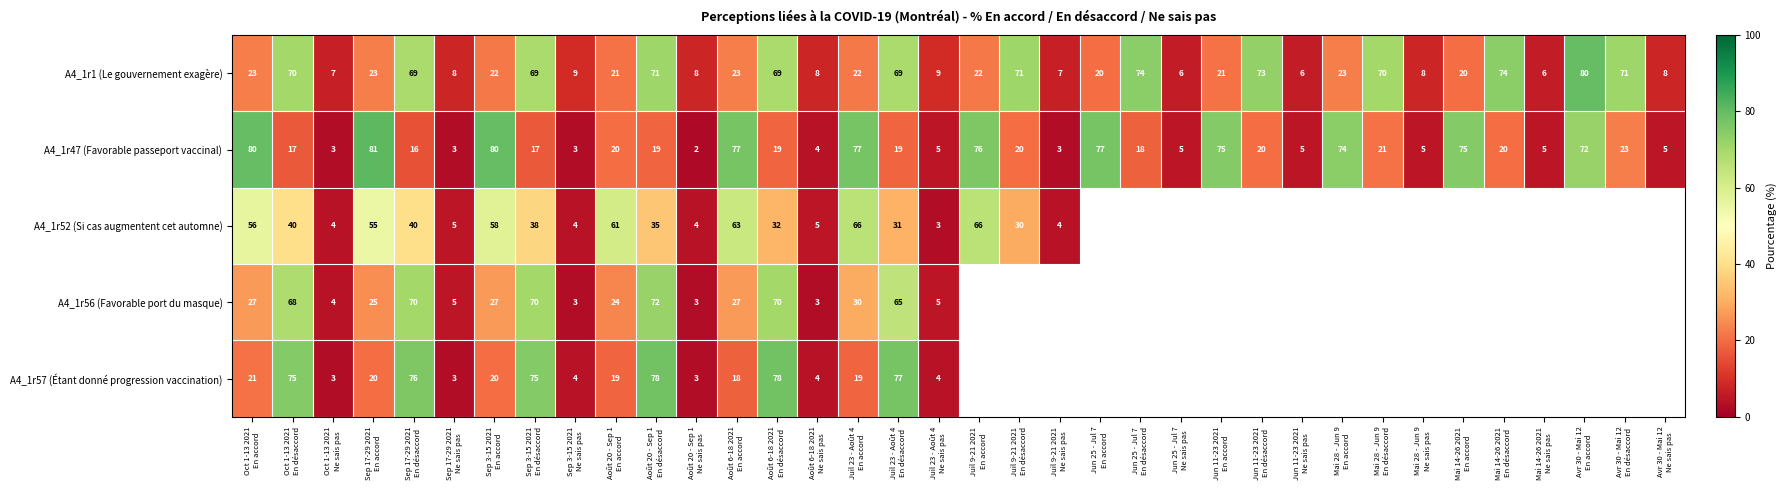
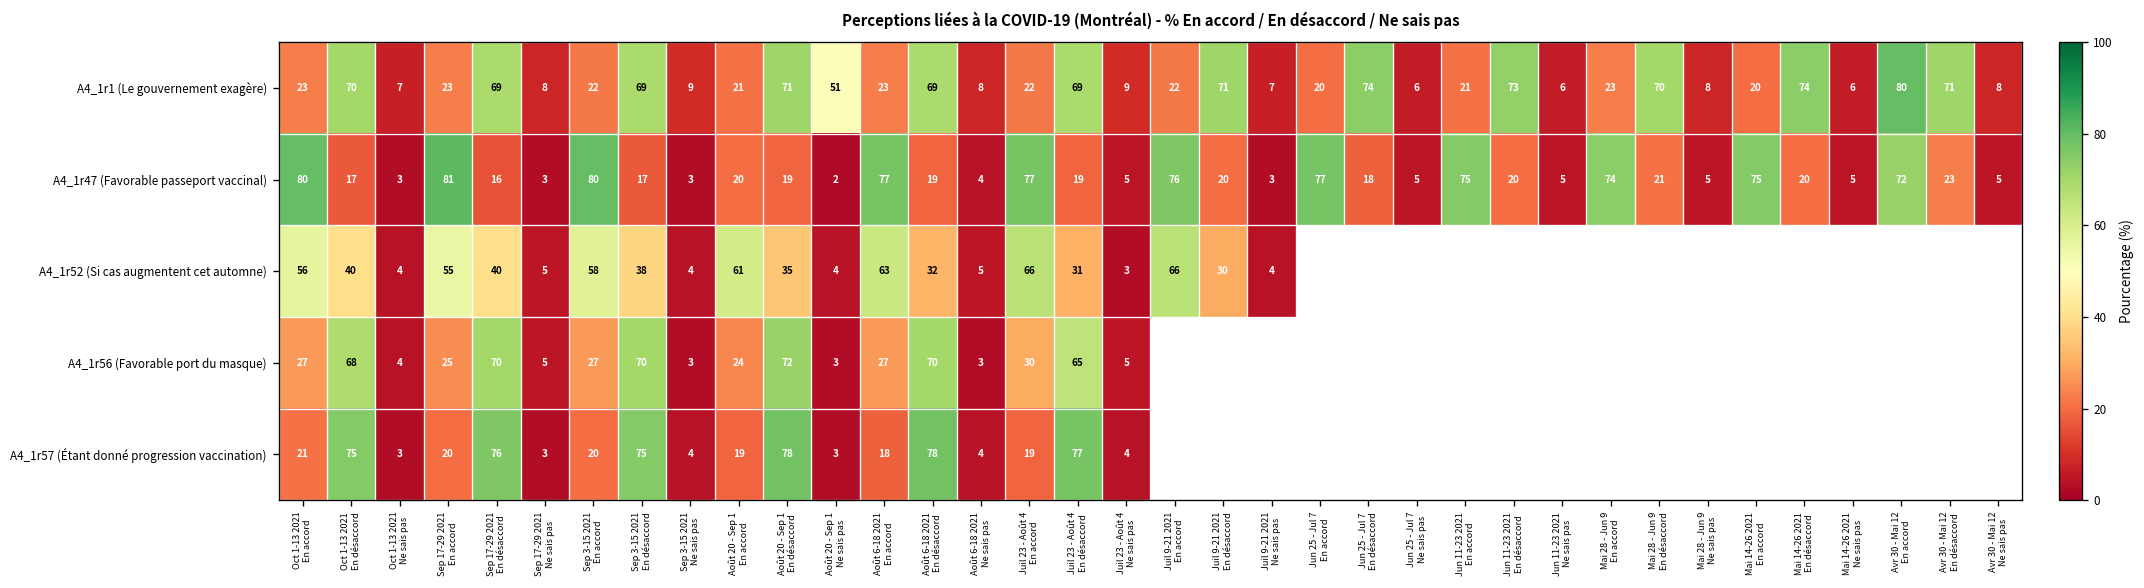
  {
    "A4_1r1 (Le gouvernement exagère)": {
      "Oct 1-13 2021 En accord": 23,
      "Oct 1-13 2021 En désaccord": 70,
      "Oct 1-13 2021 Ne sais pas": 7,
      "Sep 17-29 2021 En accord": 23,
      "Sep 17-29 2021 En désaccord": 69,
      "Sep 17-29 2021 Ne sais pas": 8,
      "Sep 3-15 2021 En accord": 22,
      "Sep 3-15 2021 En désaccord": 69,
      "Sep 3-15 2021 Ne sais pas": 9,
      "Août 20 - Sep 1 En accord": 21,
      "Août 20 - Sep 1 En désaccord": 71,
-     "Août 20 - Sep 1 Ne sais pas": 8,
+     "Août 20 - Sep 1 Ne sais pas": 51,
      "Août 6-18 2021 En accord": 23,
      "Août 6-18 2021 En désaccord": 69,
      "Août 6-18 2021 Ne sais pas": 8,
      "Juil 23 - Août 4 En accord": 22,
      "Juil 23 - Août 4 En désaccord": 69,
      "Juil 23 - Août 4 Ne sais pas": 9,
      "Juil 9-21 2021 En accord": 22,
      "Juil 9-21 2021 En désaccord": 71,
      "Juil 9-21 2021 Ne sais pas": 7,
      "Jun 25 - Jul 7 En accord": 20,
      "Jun 25 - Jul 7 En désaccord": 74,
      "Jun 25 - Jul 7 Ne sais pas": 6,
      "Jun 11-23 2021 En accord": 21,
      "Jun 11-23 2021 En désaccord": 73,
      "Jun 11-23 2021 Ne sais pas": 6,
      "Mai 28 - Jun 9 En accord": 23,
      "Mai 28 - Jun 9 En désaccord": 70,
      "Mai 28 - Jun 9 Ne sais pas": 8,
      "Mai 14-26 2021 En accord": 20,
      "Mai 14-26 2021 En désaccord": 74,
      "Mai 14-26 2021 Ne sais pas": 6,
      "Avr 30 - Mai 12 En accord": 80,
      "Avr 30 - Mai 12 En désaccord": 71,
      "Avr 30 - Mai 12 Ne sais pas": 8
    },
    "A4_1r47 (Favorable passeport vaccinal)": {
      "Oct 1-13 2021 En accord": 80,
      "Oct 1-13 2021 En désaccord": 17,
      "Oct 1-13 2021 Ne sais pas": 3,
      "Sep 17-29 2021 En accord": 81,
      "Sep 17-29 2021 En désaccord": 16,
      "Sep 17-29 2021 Ne sais pas": 3,
      "Sep 3-15 2021 En accord": 80,
      "Sep 3-15 2021 En désaccord": 17,
      "Sep 3-15 2021 Ne sais pas": 3,
      "Août 20 - Sep 1 En accord": 20,
      "Août 20 - Sep 1 En désaccord": 19,
      "Août 20 - Sep 1 Ne sais pas": 2,
      "Août 6-18 2021 En accord": 77,
      "Août 6-18 2021 En désaccord": 19,
      "Août 6-18 2021 Ne sais pas": 4,
      "Juil 23 - Août 4 En accord": 77,
      "Juil 23 - Août 4 En désaccord": 19,
      "Juil 23 - Août 4 Ne sais pas": 5,
      "Juil 9-21 2021 En accord": 76,
      "Juil 9-21 2021 En désaccord": 20,
      "Juil 9-21 2021 Ne sais pas": 3,
      "Jun 25 - Jul 7 En accord": 77,
      "Jun 25 - Jul 7 En désaccord": 18,
      "Jun 25 - Jul 7 Ne sais pas": 5,
      "Jun 11-23 2021 En accord": 75,
      "Jun 11-23 2021 En désaccord": 20,
      "Jun 11-23 2021 Ne sais pas": 5,
      "Mai 28 - Jun 9 En accord": 74,
      "Mai 28 - Jun 9 En désaccord": 21,
      "Mai 28 - Jun 9 Ne sais pas": 5,
      "Mai 14-26 2021 En accord": 75,
      "Mai 14-26 2021 En désaccord": 20,
      "Mai 14-26 2021 Ne sais pas": 5,
      "Avr 30 - Mai 12 En accord": 72,
      "Avr 30 - Mai 12 En désaccord": 23,
      "Avr 30 - Mai 12 Ne sais pas": 5
    },
    "A4_1r52 (Si cas augmentent cet automne)": {
      "Oct 1-13 2021 En accord": 56,
      "Oct 1-13 2021 En désaccord": 40,
      "Oct 1-13 2021 Ne sais pas": 4,
      "Sep 17-29 2021 En accord": 55,
      "Sep 17-29 2021 En désaccord": 40,
      "Sep 17-29 2021 Ne sais pas": 5,
      "Sep 3-15 2021 En accord": 58,
      "Sep 3-15 2021 En désaccord": 38,
      "Sep 3-15 2021 Ne sais pas": 4,
      "Août 20 - Sep 1 En accord": 61,
      "Août 20 - Sep 1 En désaccord": 35,
      "Août 20 - Sep 1 Ne sais pas": 4,
      "Août 6-18 2021 En accord": 63,
      "Août 6-18 2021 En désaccord": 32,
      "Août 6-18 2021 Ne sais pas": 5,
      "Juil 23 - Août 4 En accord": 66,
      "Juil 23 - Août 4 En désaccord": 31,
      "Juil 23 - Août 4 Ne sais pas": 3,
      "Juil 9-21 2021 En accord": 66,
      "Juil 9-21 2021 En désaccord": 30,
      "Juil 9-21 2021 Ne sais pas": 4
    },
    "A4_1r56 (Favorable port du masque)": {
      "Oct 1-13 2021 En accord": 27,
      "Oct 1-13 2021 En désaccord": 68,
      "Oct 1-13 2021 Ne sais pas": 4,
      "Sep 17-29 2021 En accord": 25,
      "Sep 17-29 2021 En désaccord": 70,
      "Sep 17-29 2021 Ne sais pas": 5,
      "Sep 3-15 2021 En accord": 27,
      "Sep 3-15 2021 En désaccord": 70,
      "Sep 3-15 2021 Ne sais pas": 3,
      "Août 20 - Sep 1 En accord": 24,
      "Août 20 - Sep 1 En désaccord": 72,
      "Août 20 - Sep 1 Ne sais pas": 3,
      "Août 6-18 2021 En accord": 27,
      "Août 6-18 2021 En désaccord": 70,
      "Août 6-18 2021 Ne sais pas": 3,
      "Juil 23 - Août 4 En accord": 30,
      "Juil 23 - Août 4 En désaccord": 65,
      "Juil 23 - Août 4 Ne sais pas": 5
    },
    "A4_1r57 (Étant donné progression vaccination)": {
      "Oct 1-13 2021 En accord": 21,
      "Oct 1-13 2021 En désaccord": 75,
      "Oct 1-13 2021 Ne sais pas": 3,
      "Sep 17-29 2021 En accord": 20,
      "Sep 17-29 2021 En désaccord": 76,
      "Sep 17-29 2021 Ne sais pas": 3,
      "Sep 3-15 2021 En accord": 20,
      "Sep 3-15 2021 En désaccord": 75,
      "Sep 3-15 2021 Ne sais pas": 4,
      "Août 20 - Sep 1 En accord": 19,
      "Août 20 - Sep 1 En désaccord": 78,
      "Août 20 - Sep 1 Ne sais pas": 3,
      "Août 6-18 2021 En accord": 18,
      "Août 6-18 2021 En désaccord": 78,
      "Août 6-18 2021 Ne sais pas": 4,
      "Juil 23 - Août 4 En accord": 19,
      "Juil 23 - Août 4 En désaccord": 77,
      "Juil 23 - Août 4 Ne sais pas": 4
    }
  }
